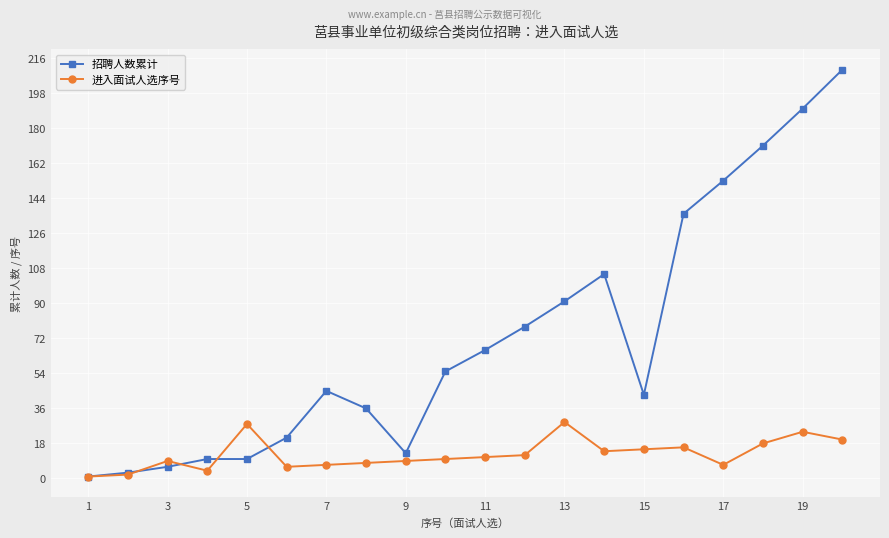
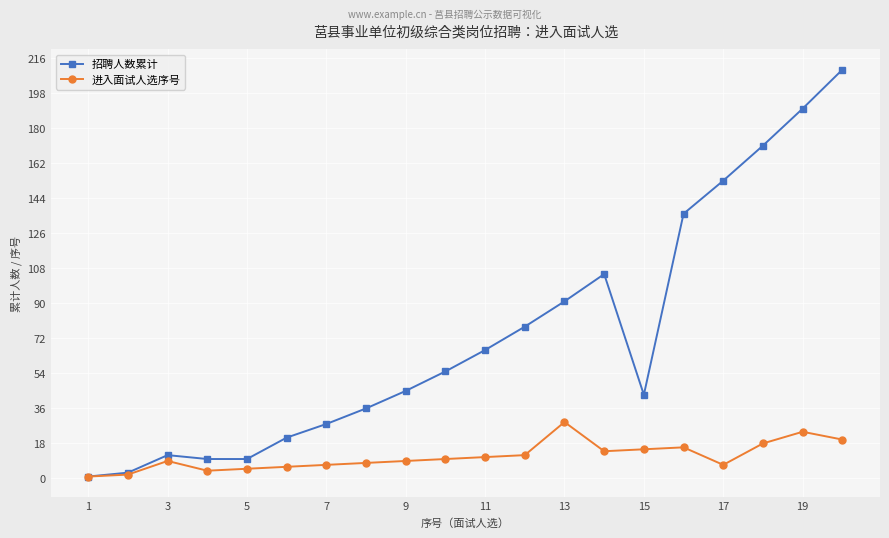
  {
    "招聘人数累计": {
-     "3": 6,
+     "3": 12,
      "5": 10,
-     "7": 45,
-     "9": 13,
+     "7": 28,
+     "9": 45,
      "11": 66,
      "13": 91,
      "15": 43,
      "17": 153,
      "19": 190
    },
    "进入面试人选序号": {
      "3": 9,
-     "5": 28,
+     "5": 5,
      "7": 7,
      "9": 9,
      "11": 11,
      "13": 29,
      "15": 15,
      "17": 7,
      "19": 24
    }
  }
